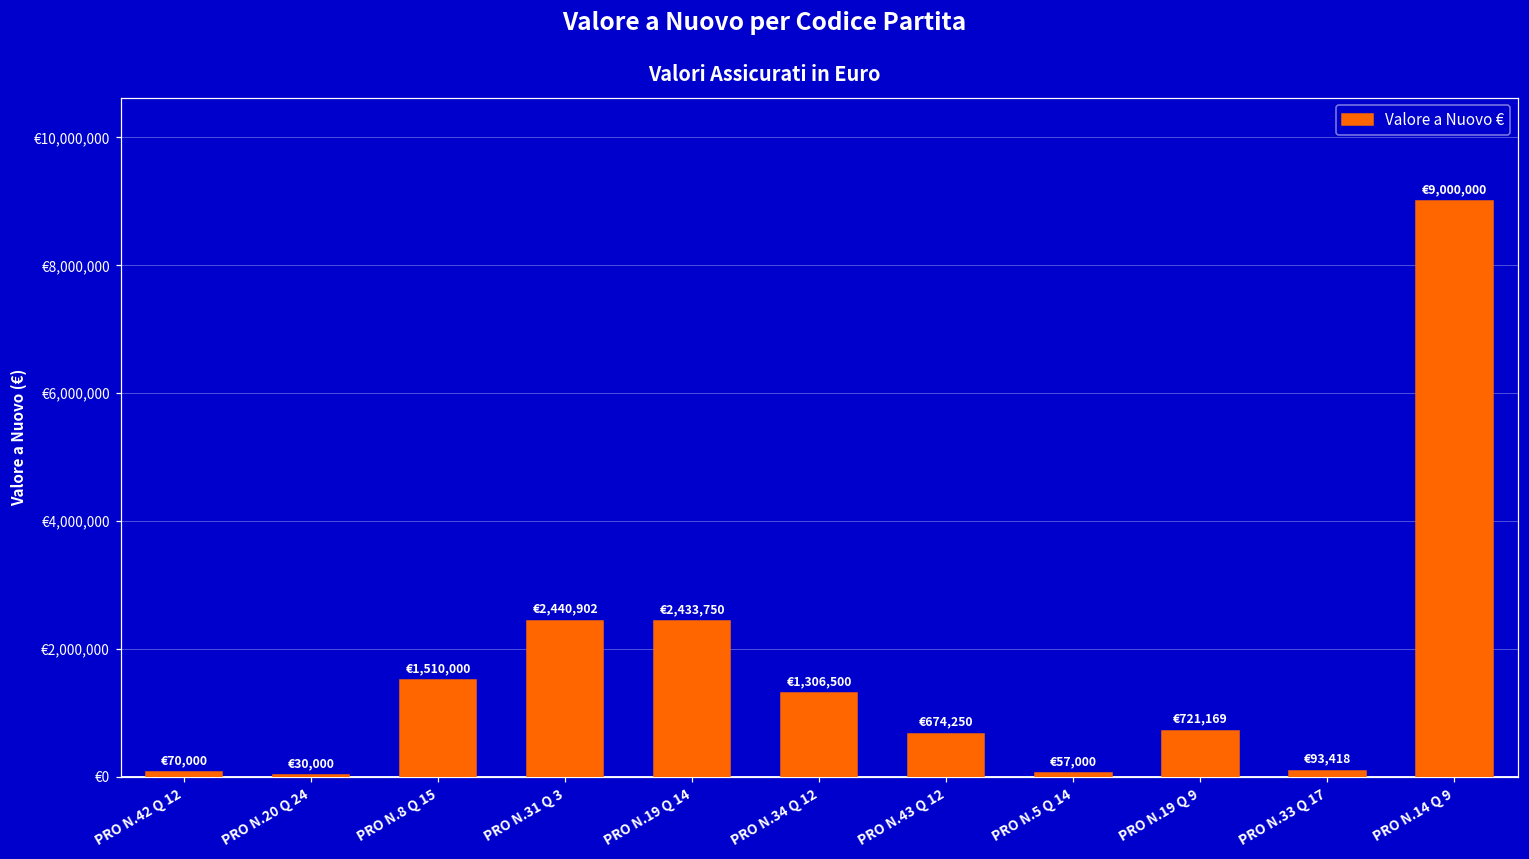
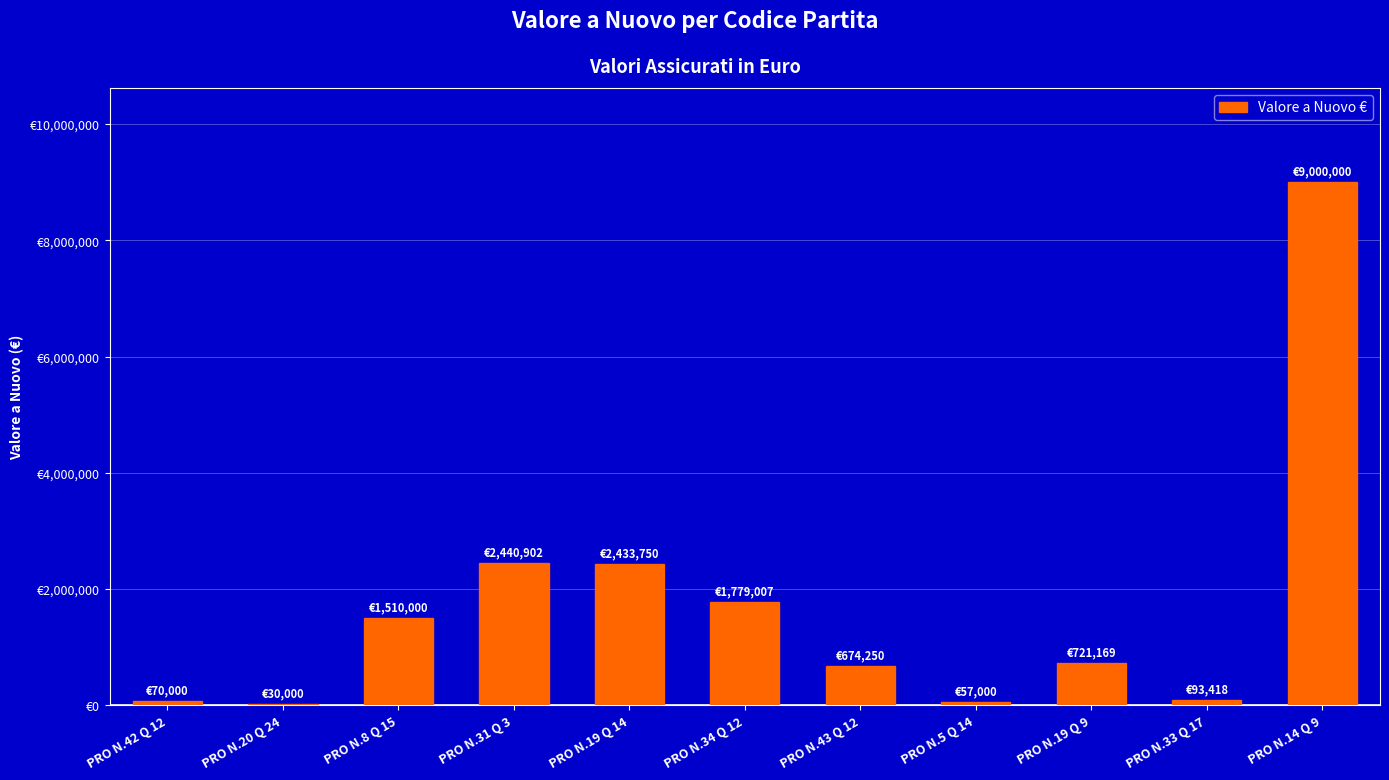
  {
    "PRO N.42 Q 12": "€70,000",
    "PRO N.20 Q 24": "€30,000",
    "PRO N.8 Q 15": "€1,510,000",
    "PRO N.31 Q 3": "€2,440,902",
    "PRO N.19 Q 14": "€2,433,750",
-   "PRO N.34 Q 12": "€1,306,500",
+   "PRO N.34 Q 12": "€1,779,007",
    "PRO N.43 Q 12": "€674,250",
    "PRO N.5 Q 14": "€57,000",
    "PRO N.19 Q 9": "€721,169",
    "PRO N.33 Q 17": "€93,418",
    "PRO N.14 Q 9": "€9,000,000"
  }
